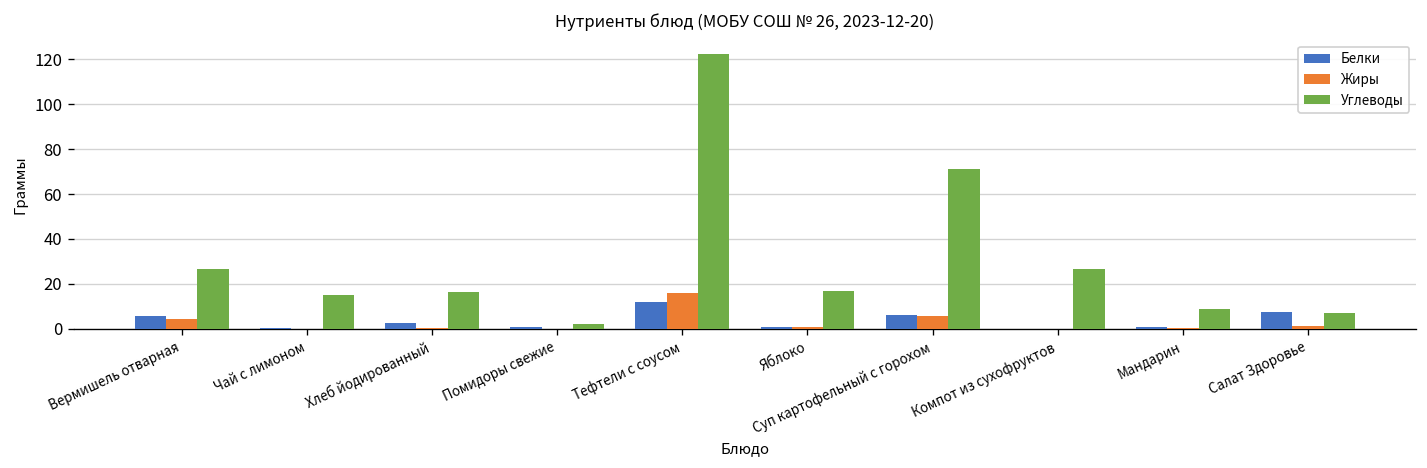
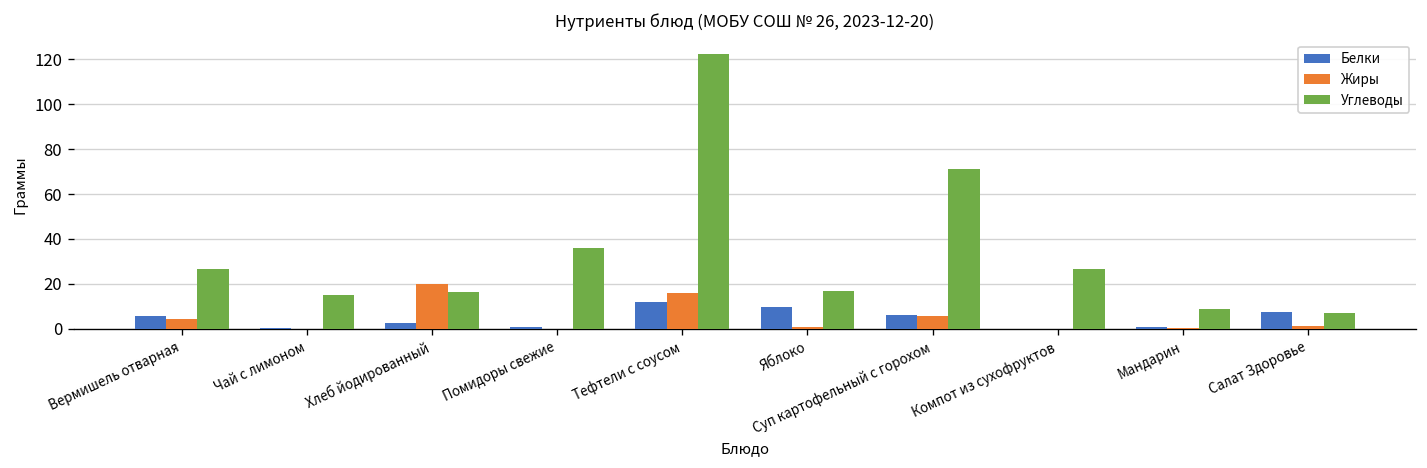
  {
    "Белки": {
      "Вермишель отварная": 6,
      "Хлеб йодированный": 3,
      "Тефтели с соусом": 12,
-     "Яблоко": 1,
+     "Яблоко": 10,
      "Суп картофельный с горохом": 6,
      "Компот из сухофруктов": 0,
      "Салат Здоровье": 8
    },
    "Жиры": {
      "Вермишель отварная": 5,
-     "Хлеб йодированный": 0,
+     "Хлеб йодированный": 20,
      "Помидоры свежие": 0,
      "Тефтели с соусом": 16,
      "Суп картофельный с горохом": 6,
      "Компот из сухофруктов": 0
    },
    "Углеводы": {
      "Вермишель отварная": 26,
      "Чай с лимоном": 15,
      "Хлеб йодированный": 16,
-     "Помидоры свежие": 2,
+     "Помидоры свежие": 36,
      "Тефтели с соусом": 123,
      "Яблоко": 17,
      "Суп картофельный с горохом": 71,
      "Компот из сухофруктов": 27,
      "Мандарин": 9,
      "Салат Здоровье": 7
    }
  }
